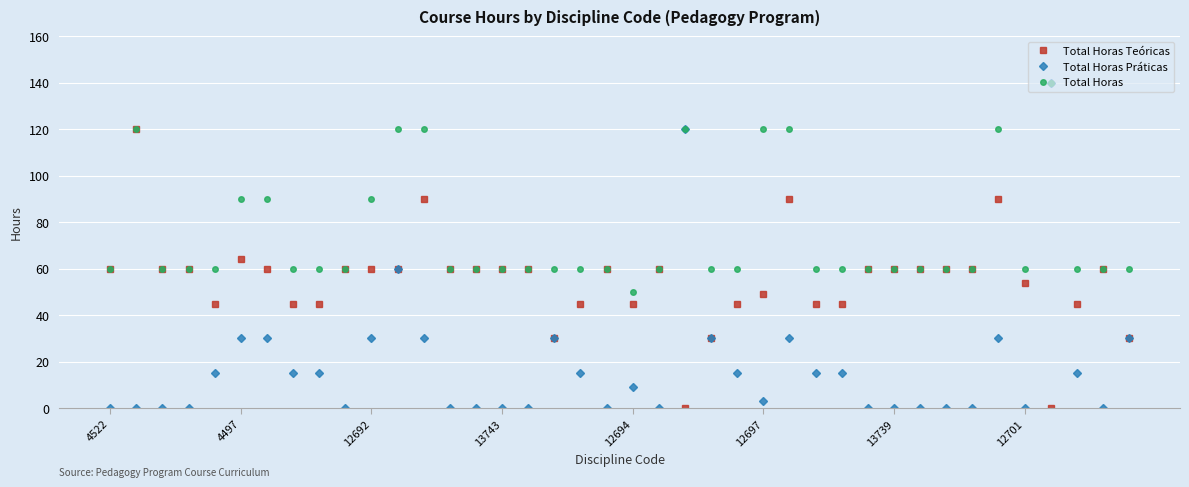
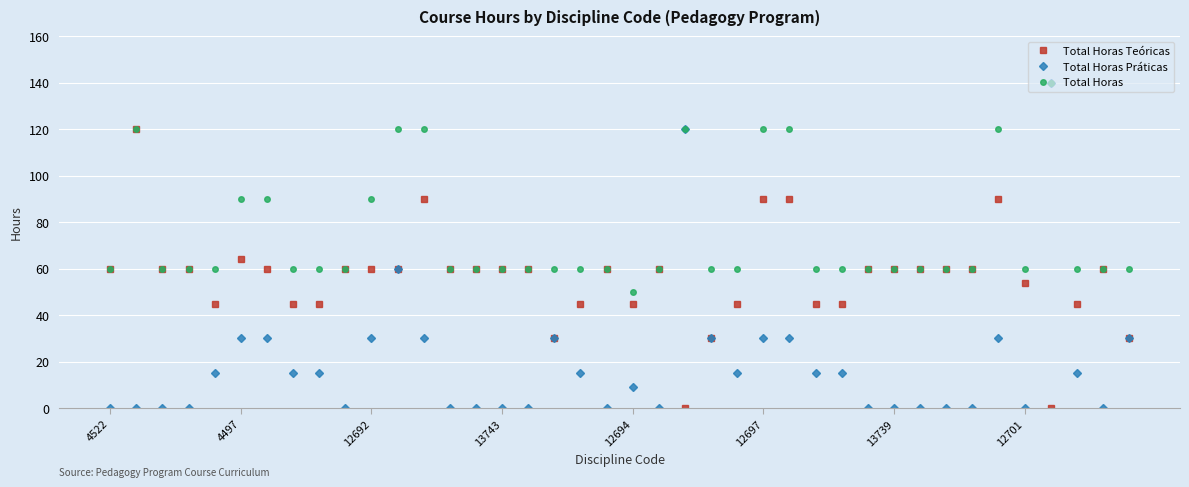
  {
    "Total Horas Teóricas": {
      "4497": 64,
      "12692": 60,
      "12694": 45,
-     "12697": 49,
+     "12697": 90,
      "12701": 54
    },
    "Total Horas Práticas": {
      "4522": 0,
      "4497": 30,
      "12692": 30,
      "12694": 9,
-     "12697": 3,
+     "12697": 30,
      "12701": 0
    },
    "Total Horas": {
      "4497": 90,
      "12692": 90,
      "12694": 50,
      "12697": 120,
      "12701": 60
    }
  }
